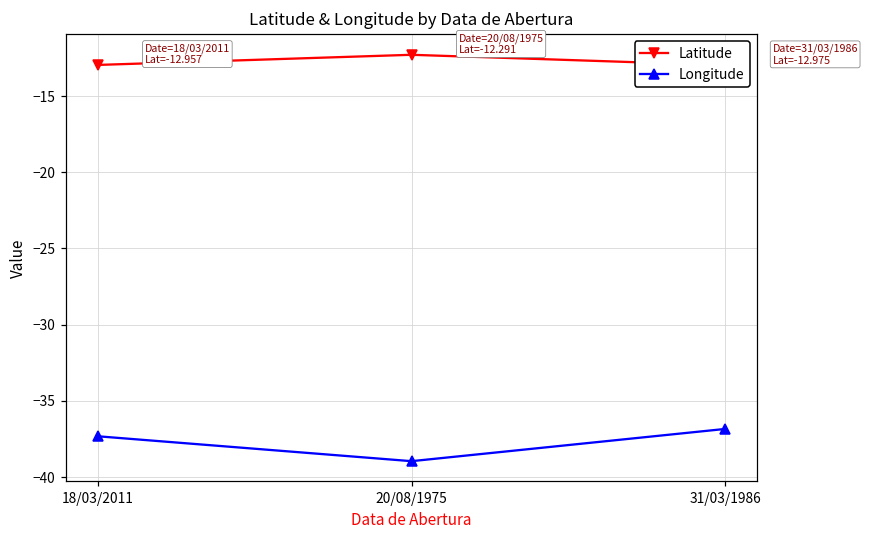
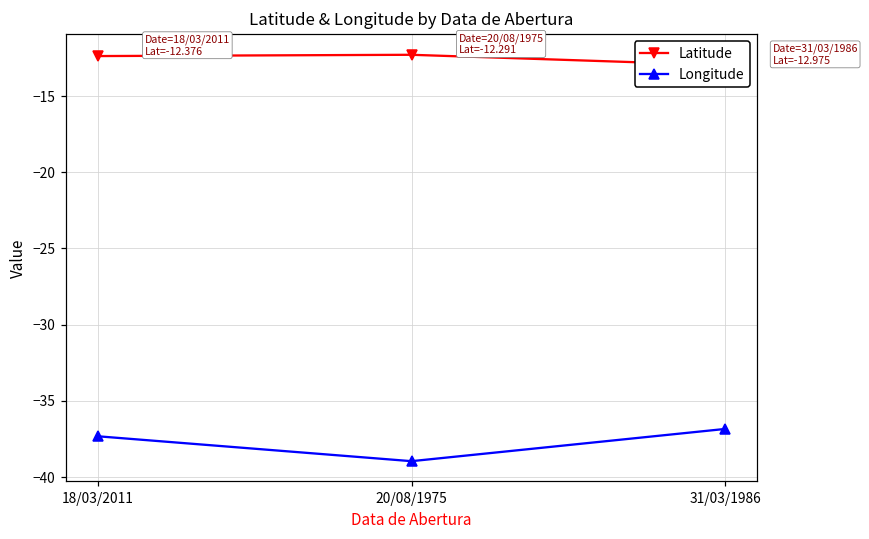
  {
    "Latitude": {
-     "18/03/2011": -12.957
+     "18/03/2011": -12.376
    },
    "Longitude": {
      "18/03/2011": -37.3,
      "20/08/1975": -39.0,
      "31/03/1986": -36.8
    }
  }
